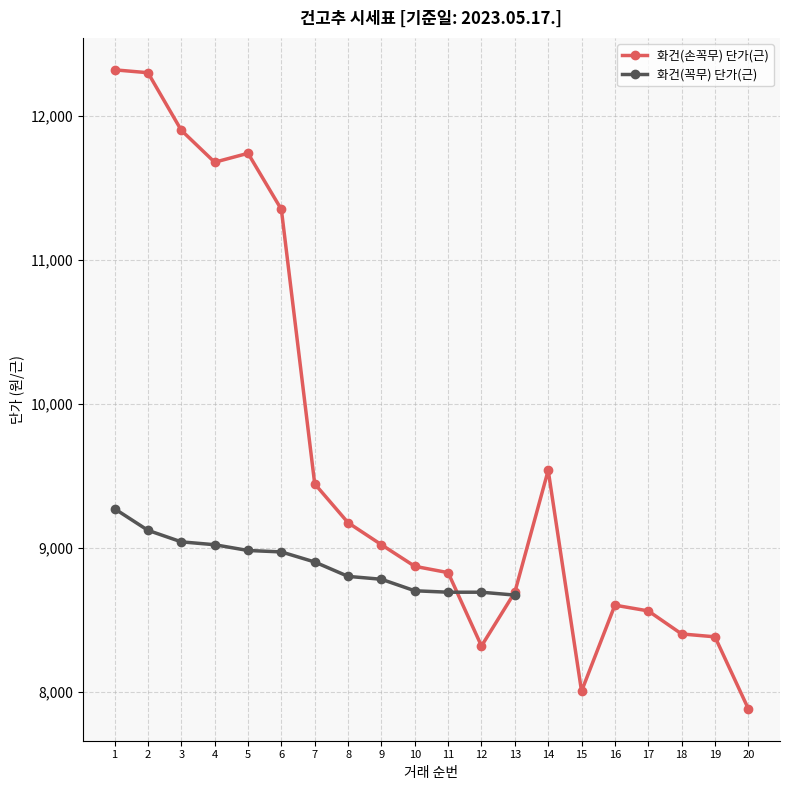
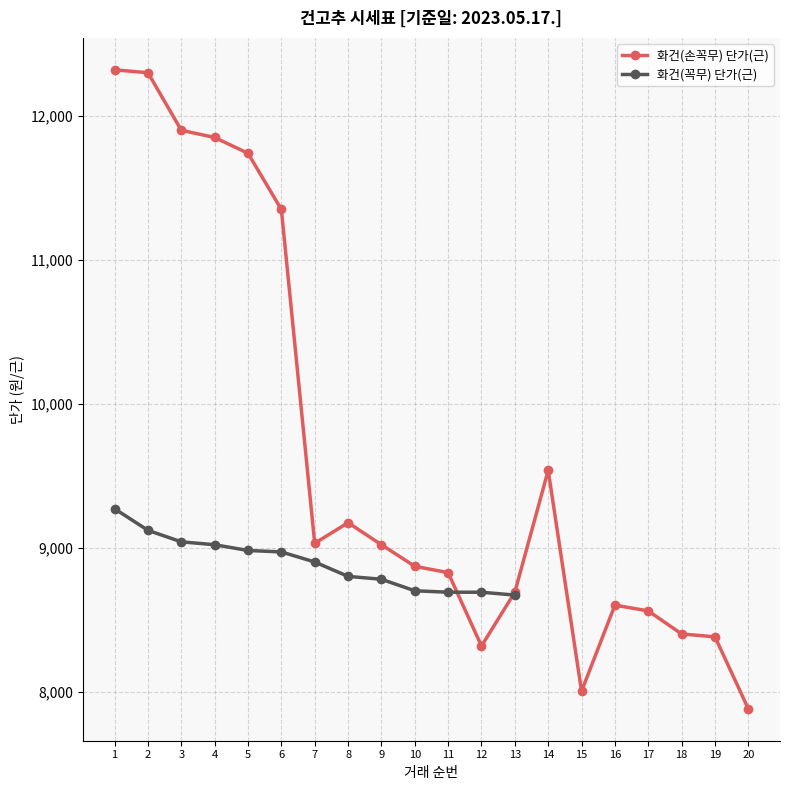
  {
    "화건(손꼭무) 단가(근)": {
      "1": "12,320",
      "2": "12,300",
      "3": "11,900",
-     "4": "11,680",
+     "4": "11,850",
      "5": "11,740",
      "6": "11,350",
-     "7": "9,440",
+     "7": "9,030",
      "8": "9,170",
      "9": "9,020",
      "10": "8,870",
      "11": "8,830",
      "12": "8,320",
      "13": "8,690",
      "14": "9,540",
      "15": "8,000",
      "16": "8,600",
      "17": "8,560",
      "18": "8,400",
      "19": "8,380",
      "20": "7,880"
    },
    "화건(꼭무) 단가(근)": {
      "1": "9,270",
      "2": "9,120",
      "3": "9,040",
      "4": "9,020",
      "5": "8,980",
      "6": "8,970",
      "7": "8,900",
      "8": "8,800",
      "9": "8,780",
      "10": "8,700",
      "11": "8,690",
      "12": "8,690",
      "13": "8,670"
    }
  }
